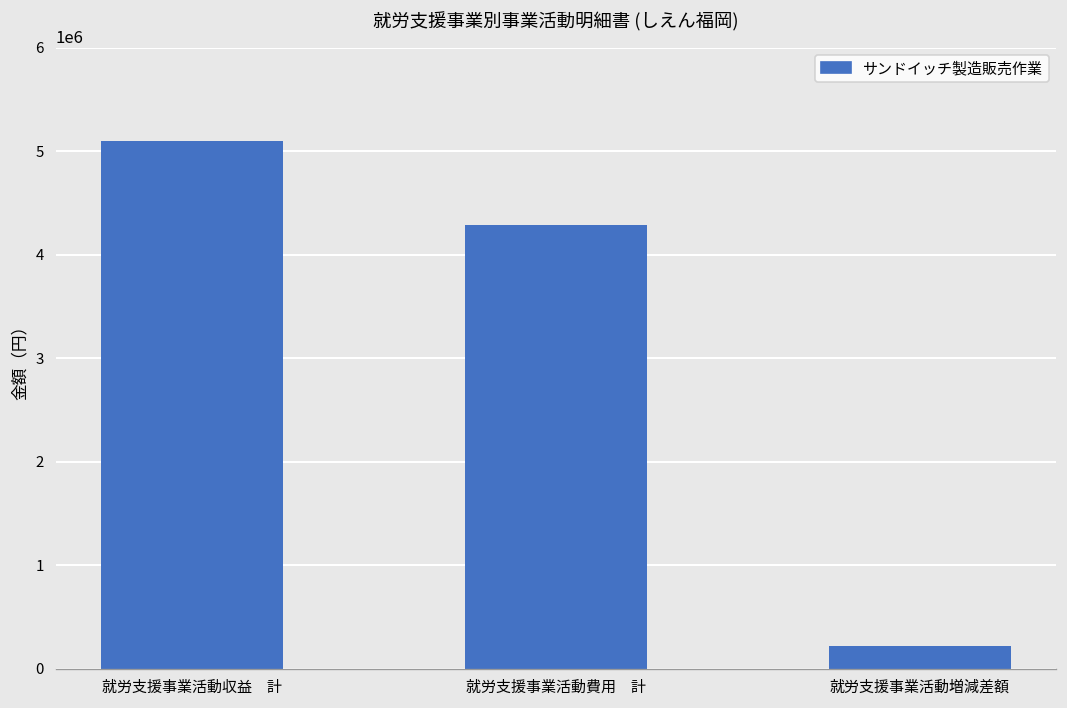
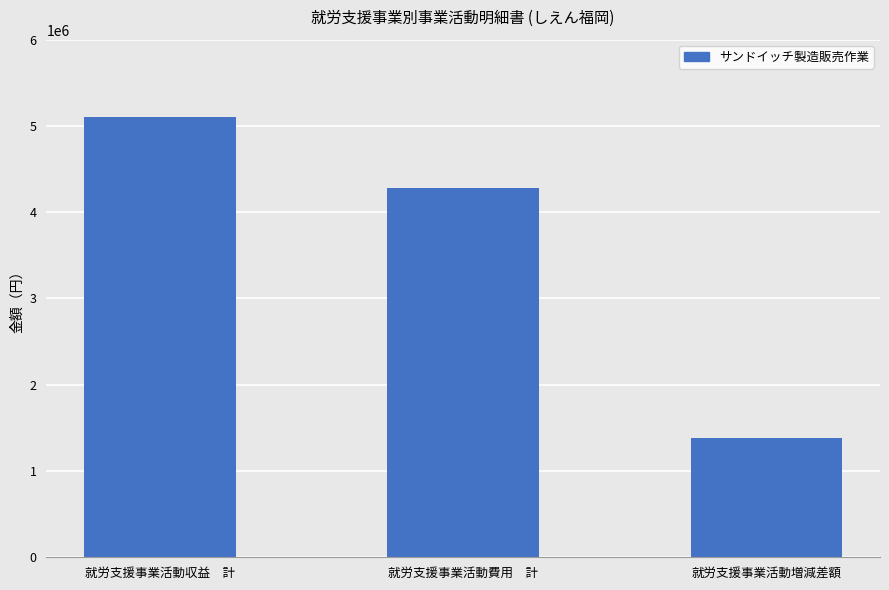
  {
    "就労支援事業活動収益 計": 5100000,
    "就労支援事業活動費用 計": 4300000,
-   "就労支援事業活動増減差額": 200000
+   "就労支援事業活動増減差額": 1400000
  }
